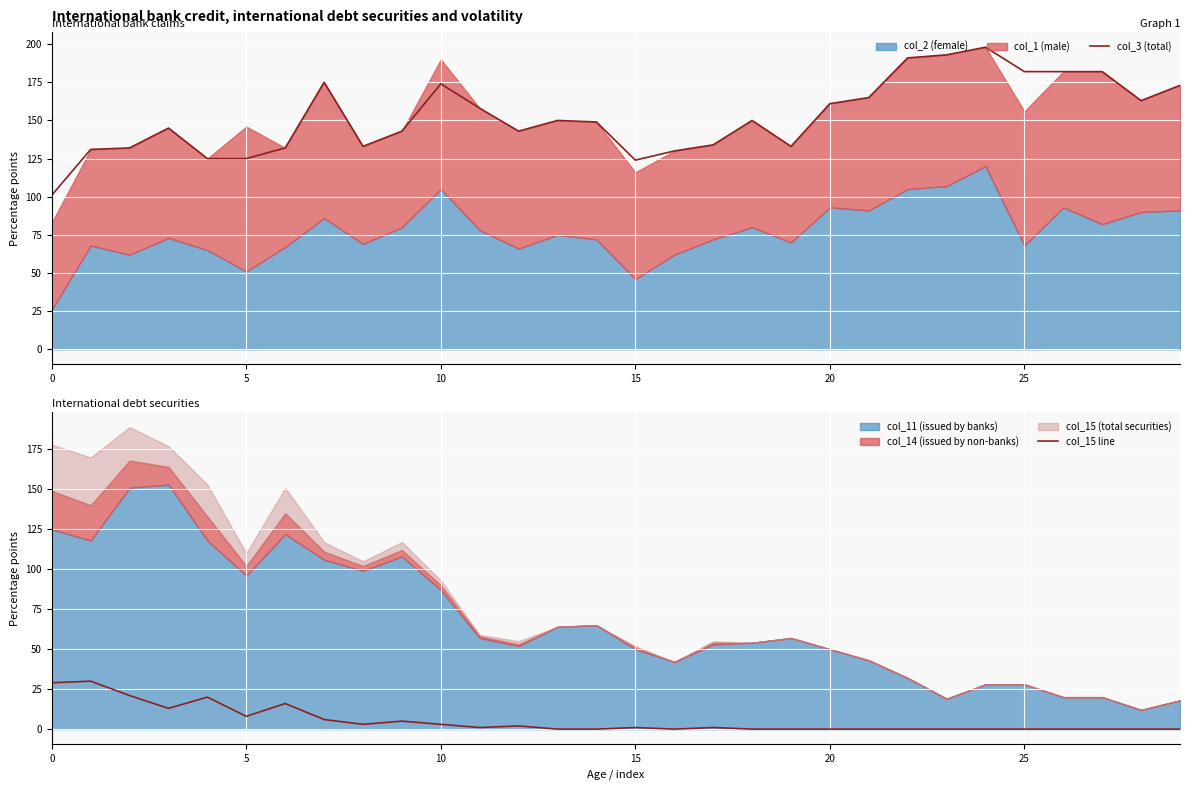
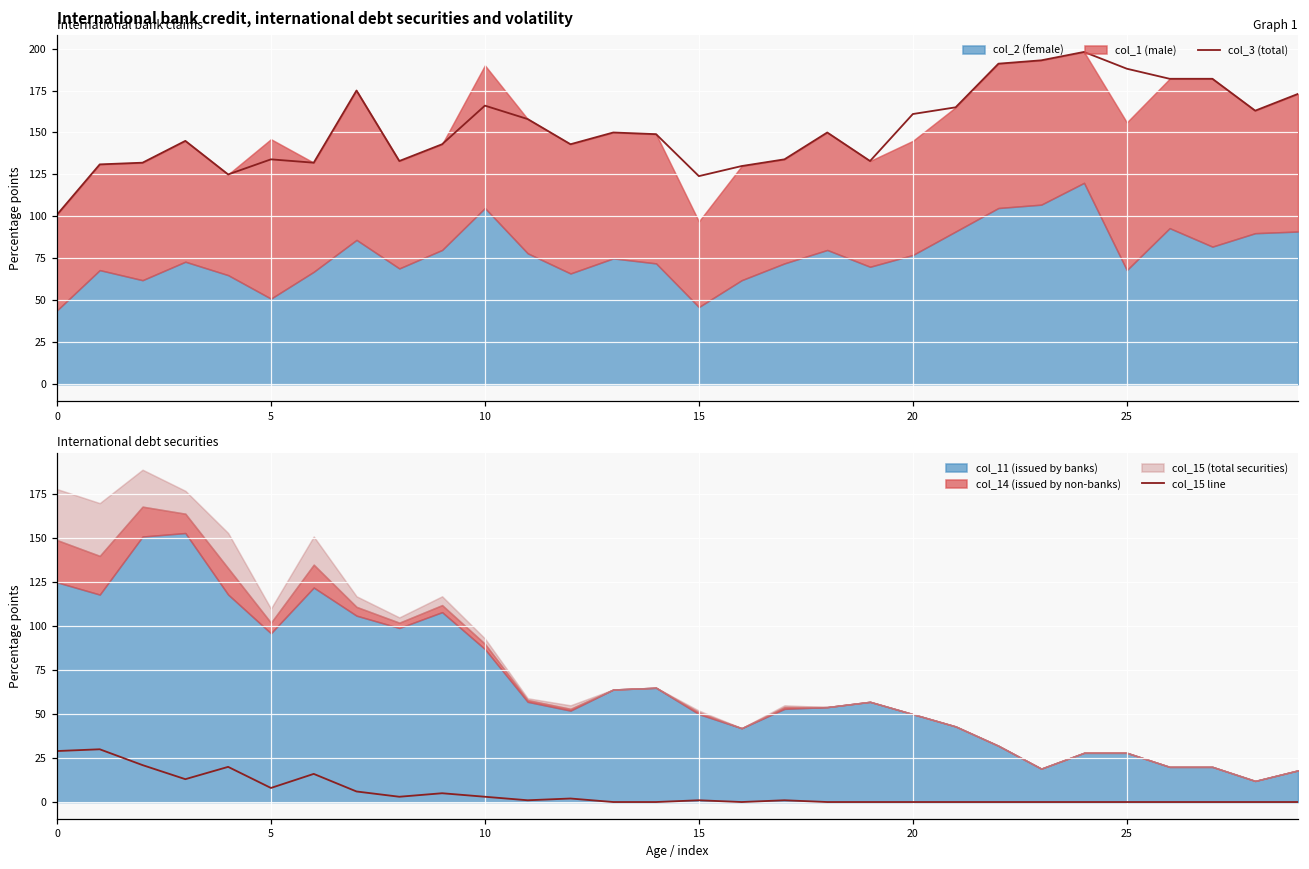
  {
    "International bank credit, international debt securities and volatility": {
      "col_2 (female)": {
-       "0": 26,
+       "0": 44,
        "5": 51,
        "10": 105,
        "15": 46,
-       "20": 93,
+       "20": 77,
        "25": 68
      },
      "col_3 (total)": {
-       "5": 125,
-       "10": 174,
+       "5": 134,
+       "10": 166,
        "15": 124,
-       "25": 182
+       "25": 188
      },
      "col_1 (male)": {
        "5": 95,
        "10": 85,
-       "15": 70,
+       "15": 51,
        "25": 88
      }
    }
  }
